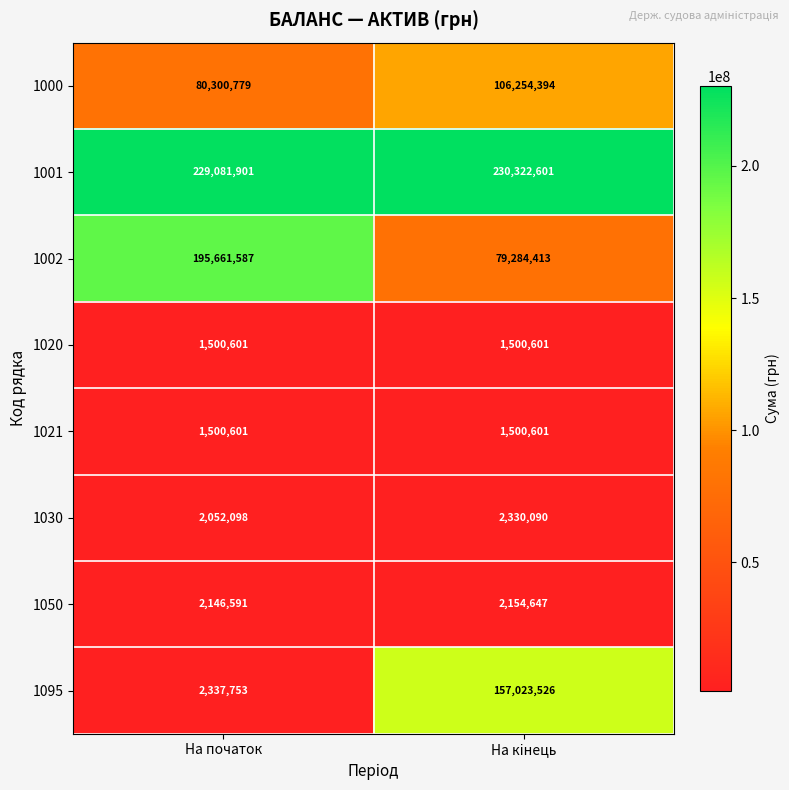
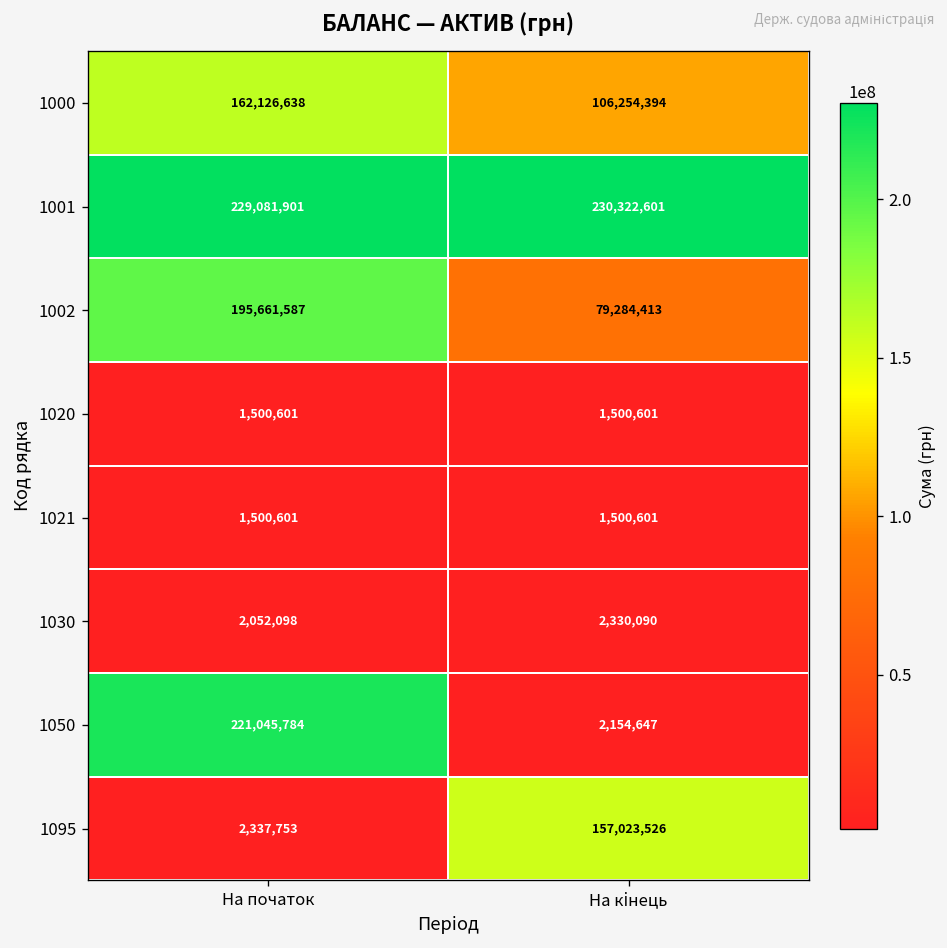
  {
    "1000": {
-     "На початок": "80,300,779",
+     "На початок": "162,126,638",
      "На кінець": "106,254,394"
    },
    "1001": {
      "На початок": "229,081,901",
      "На кінець": "230,322,601"
    },
    "1002": {
      "На початок": "195,661,587",
      "На кінець": "79,284,413"
    },
    "1020": {
      "На початок": "1,500,601",
      "На кінець": "1,500,601"
    },
    "1021": {
      "На початок": "1,500,601",
      "На кінець": "1,500,601"
    },
    "1030": {
      "На початок": "2,052,098",
      "На кінець": "2,330,090"
    },
    "1050": {
-     "На початок": "2,146,591",
+     "На початок": "221,045,784",
      "На кінець": "2,154,647"
    },
    "1095": {
      "На початок": "2,337,753",
      "На кінець": "157,023,526"
    }
  }
